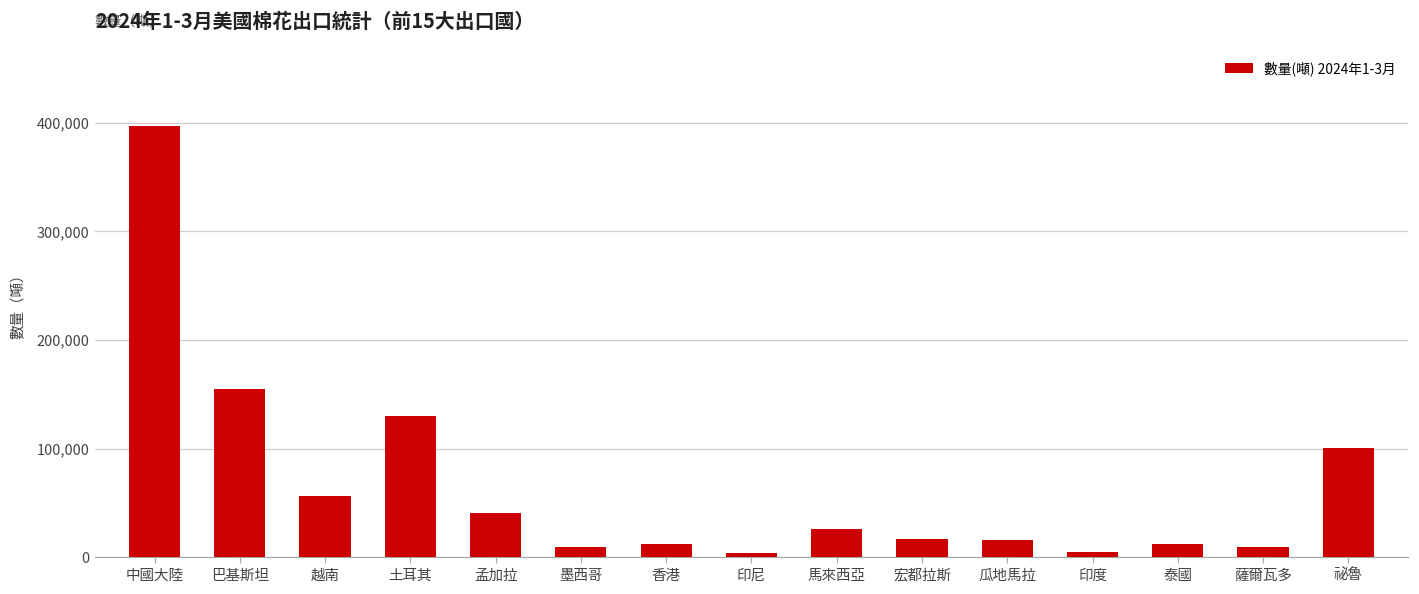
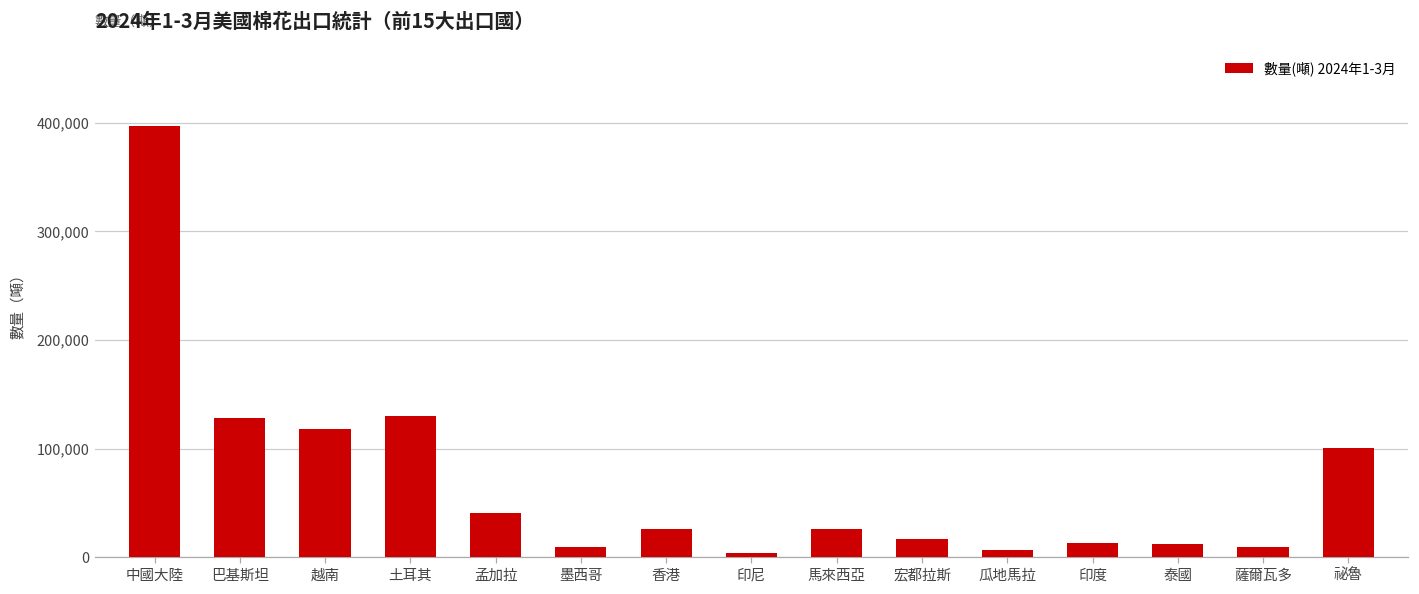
  {
    "中國大陸": "400,000",
-   "巴基斯坦": "160,000",
-   "越南": "60,000",
+   "巴基斯坦": "130,000",
+   "越南": "120,000",
    "土耳其": "130,000",
    "孟加拉": "40,000",
    "墨西哥": "10,000",
-   "香港": "10,000",
+   "香港": "30,000",
    "印尼": "0",
    "馬來西亞": "30,000",
    "宏都拉斯": "20,000",
-   "瓜地馬拉": "20,000",
-   "印度": "0",
+   "瓜地馬拉": "10,000",
+   "印度": "10,000",
    "泰國": "10,000",
    "薩爾瓦多": "10,000",
    "祕魯": "100,000"
  }
